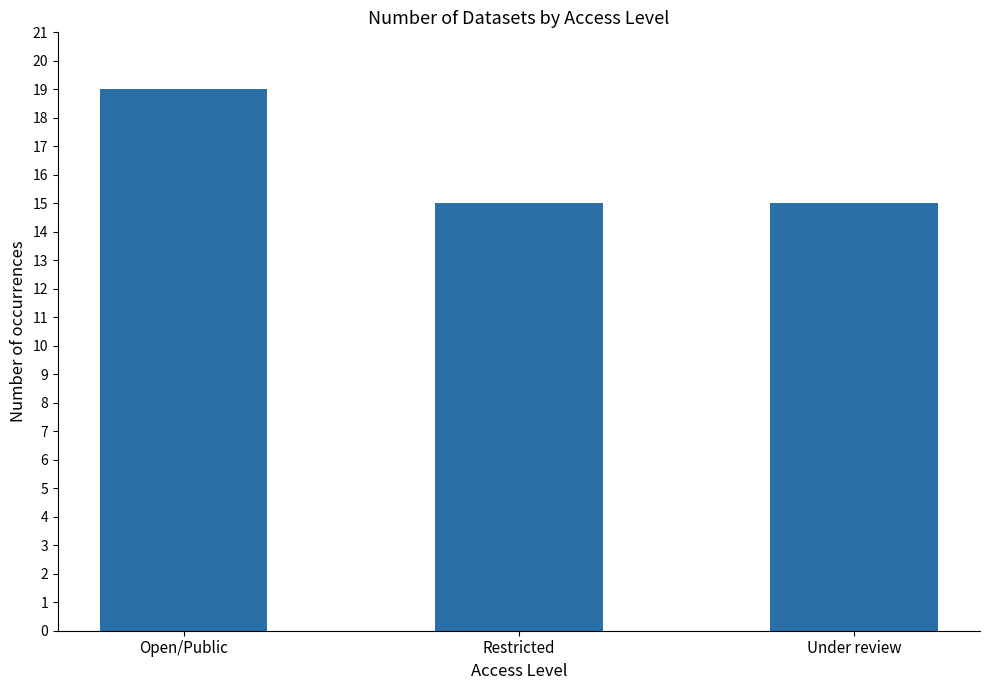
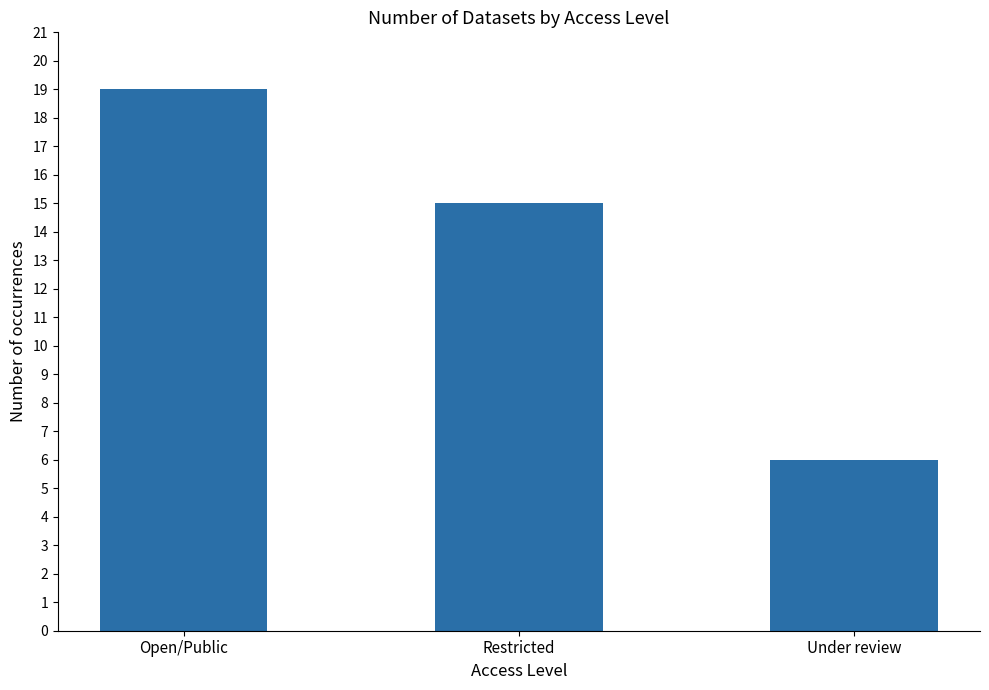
  {
    "Open/Public": 19,
    "Restricted": 15,
-   "Under review": 15
+   "Under review": 6
  }
